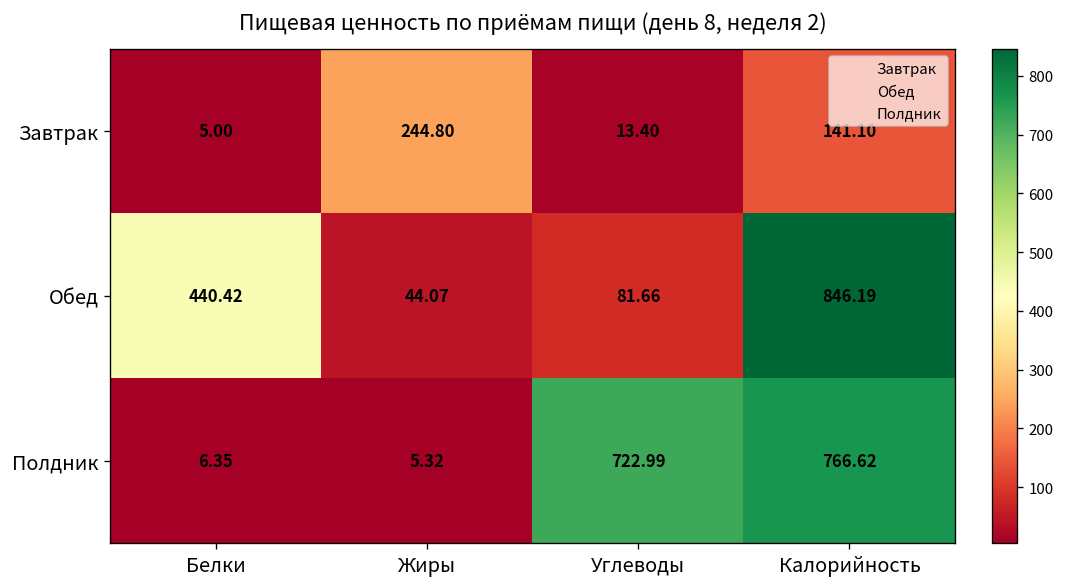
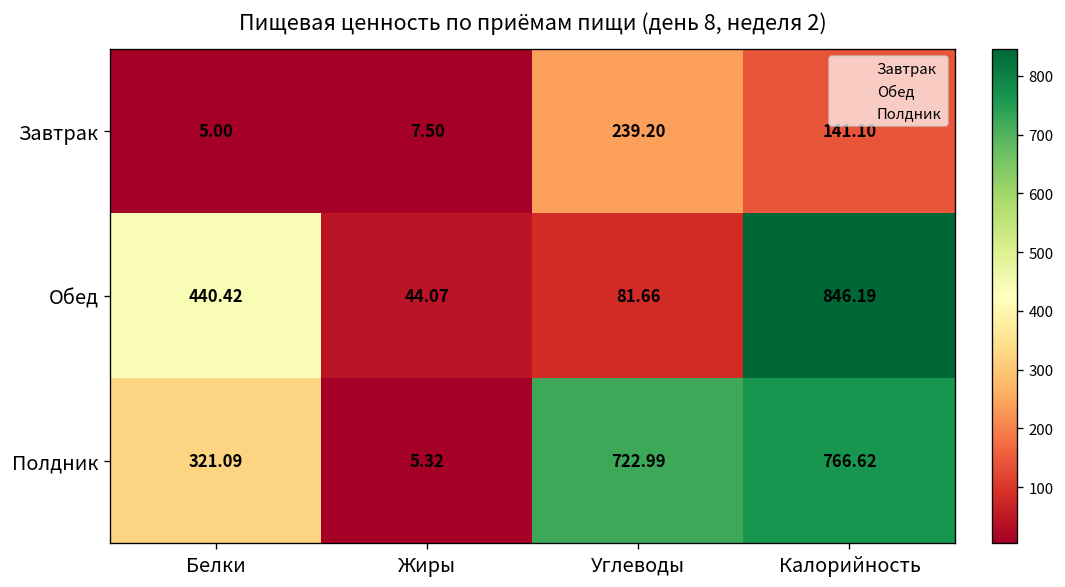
  {
    "Завтрак": {
      "Белки": 5.00,
-     "Жиры": 244.80,
-     "Углеводы": 13.40
+     "Жиры": 7.50,
+     "Углеводы": 239.20
    },
    "Обед": {
      "Белки": 440.42,
      "Жиры": 44.07,
      "Углеводы": 81.66,
      "Калорийность": 846.19
    },
    "Полдник": {
-     "Белки": 6.35,
+     "Белки": 321.09,
      "Жиры": 5.32,
      "Углеводы": 722.99,
      "Калорийность": 766.62
    }
  }
